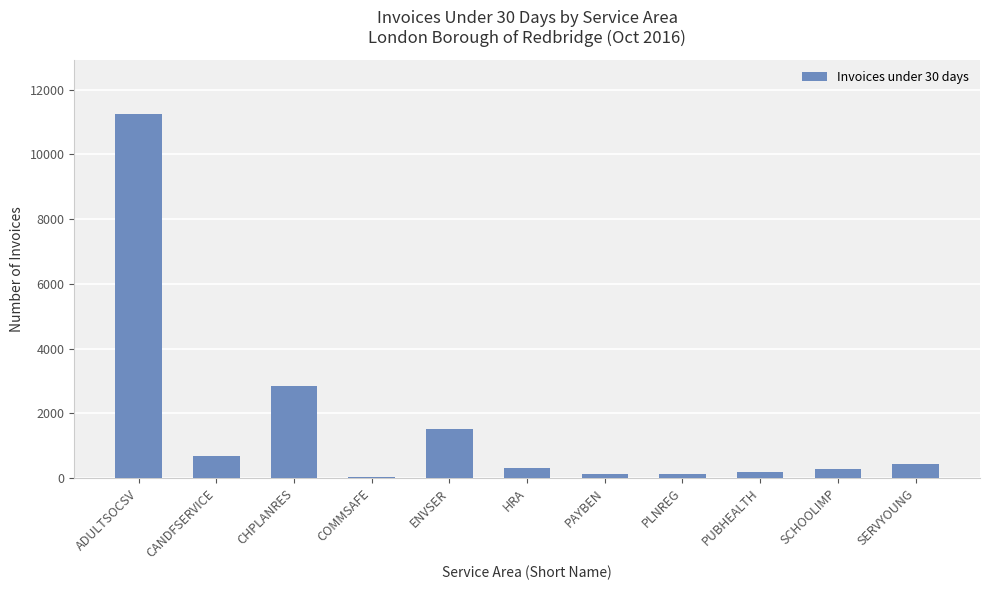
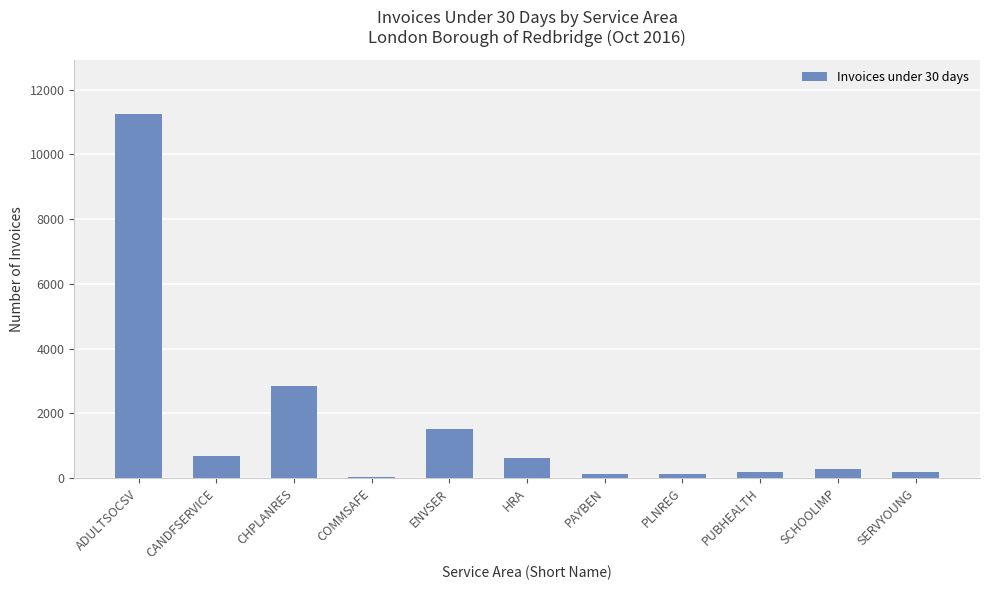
  {
    "ADULTSOCSV": 11200,
    "CANDFSERVICE": 700,
    "CHPLANRES": 2800,
    "ENVSER": 1500,
-   "HRA": 300,
+   "HRA": 600,
    "PAYBEN": 100,
    "PLNREG": 100,
    "PUBHEALTH": 200,
    "SCHOOLIMP": 300,
-   "SERVYOUNG": 400
+   "SERVYOUNG": 200
  }
